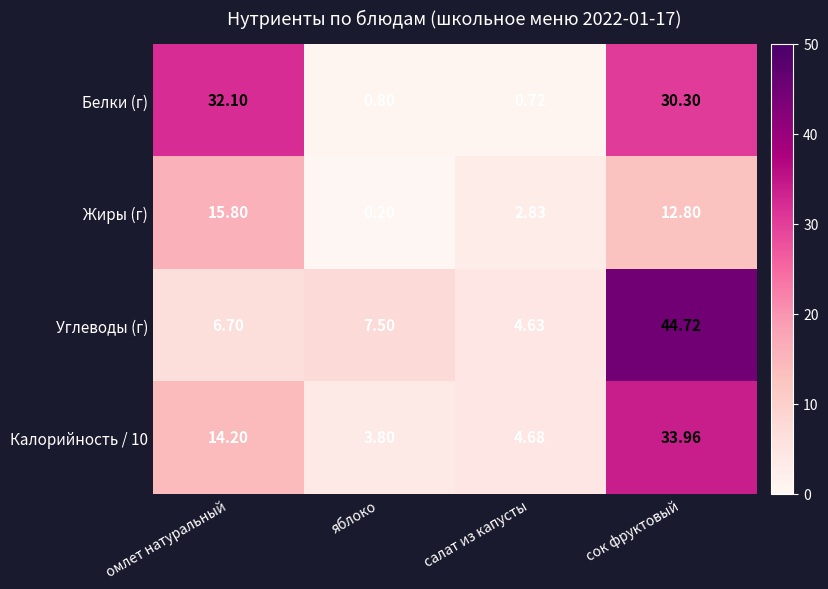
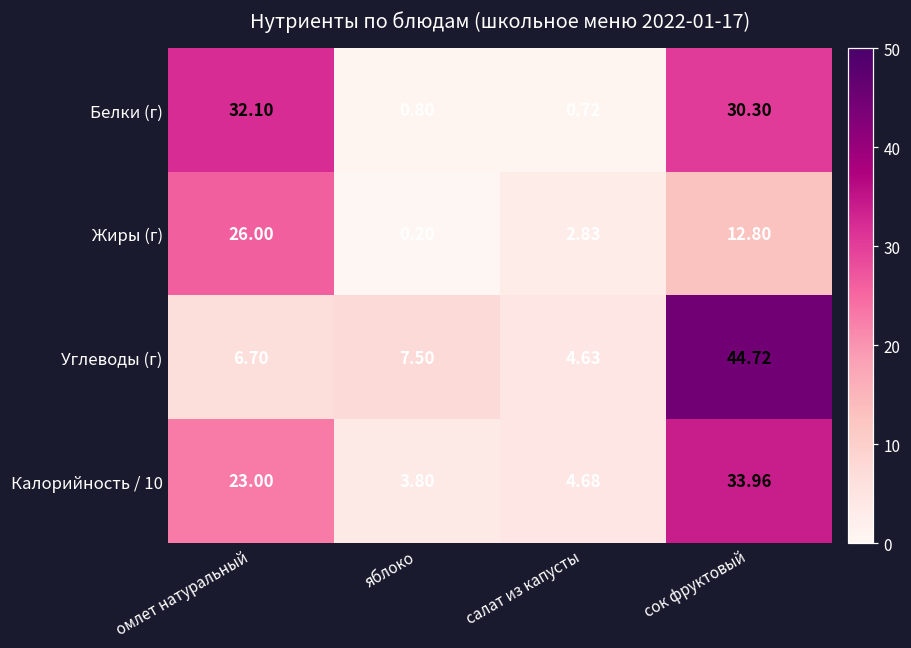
  {
    "Белки (г)": {
      "омлет натуральный": 32.10,
      "сок фруктовый": 30.30
    },
    "Жиры (г)": {
-     "омлет натуральный": 15.80,
+     "омлет натуральный": 26.00,
      "сок фруктовый": 12.80
    },
    "Углеводы (г)": {
      "сок фруктовый": 44.72
    },
    "Калорийность / 10": {
-     "омлет натуральный": 14.20,
+     "омлет натуральный": 23.00,
      "сок фруктовый": 33.96
    }
  }
